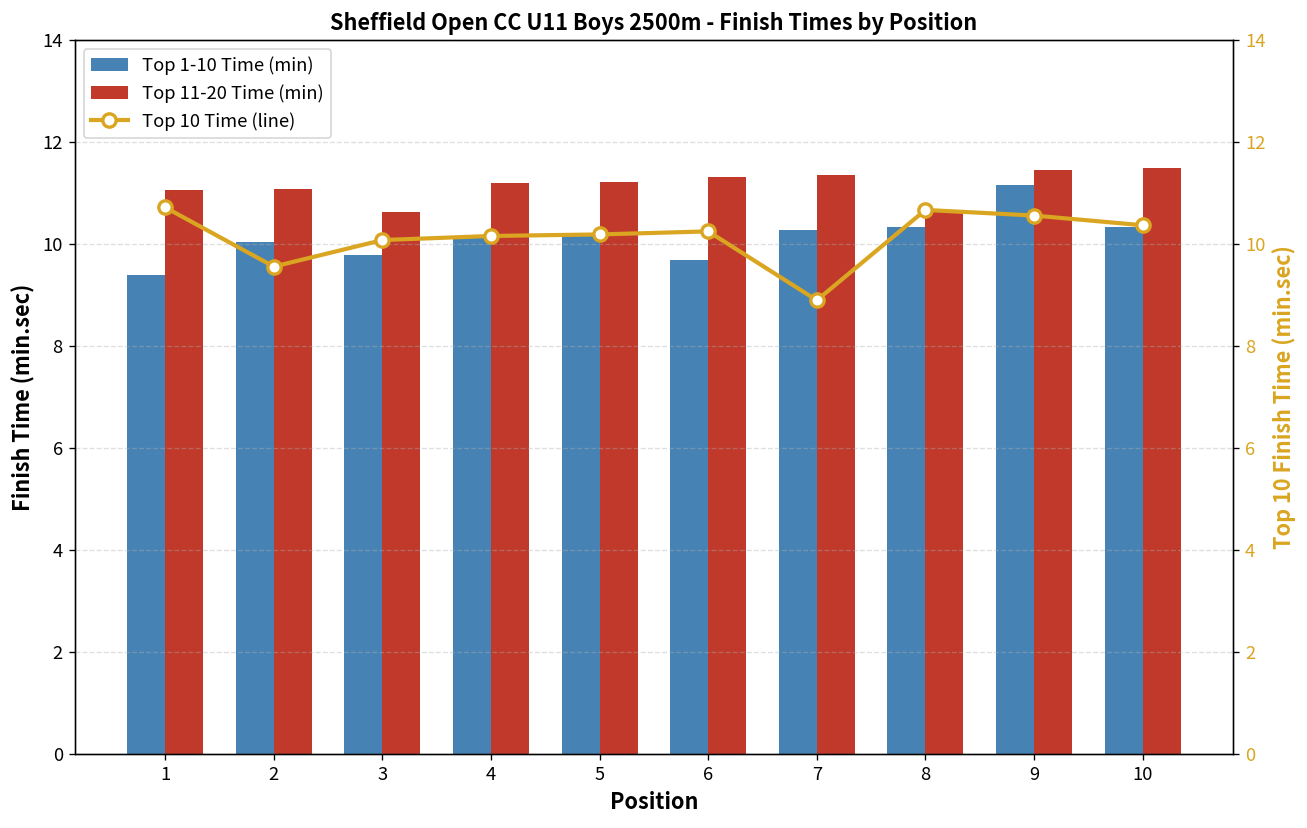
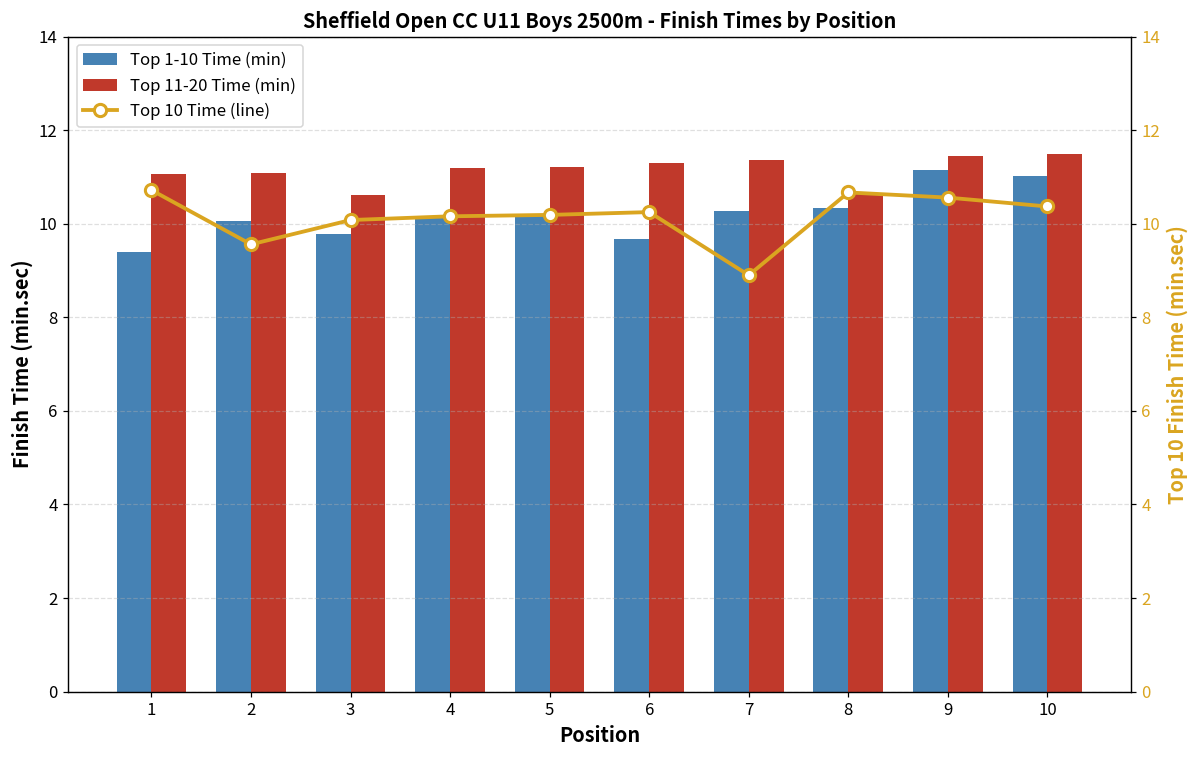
  {
    "Top 1-10 Time (min)": {
      "1": 9.4,
      "2": 10.1,
      "3": 9.8,
      "4": 10.2,
      "5": 10.2,
      "6": 9.7,
      "7": 10.3,
      "8": 10.3,
      "9": 11.2,
-     "10": 10.3
+     "10": 11.0
    },
    "Top 11-20 Time (min)": {
      "1": 11.1,
      "2": 11.1,
      "3": 10.6,
      "4": 11.2,
      "5": 11.2,
      "6": 11.3,
      "7": 11.4,
      "8": 10.7,
      "9": 11.5,
      "10": 11.5
    },
    "Top 10 Time (line)": {
      "1": 10.7,
      "2": 9.6,
      "3": 10.1,
      "4": 10.2,
      "5": 10.2,
      "6": 10.3,
      "7": 8.9,
      "8": 10.7,
      "9": 10.6,
      "10": 10.4
    }
  }
